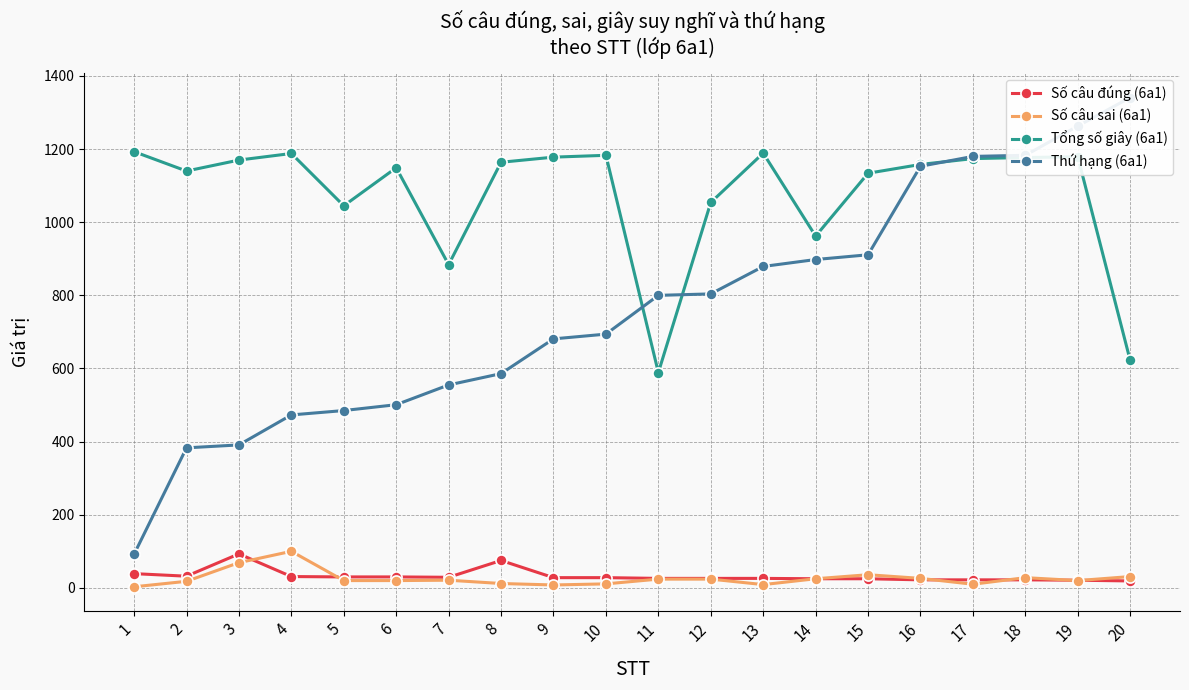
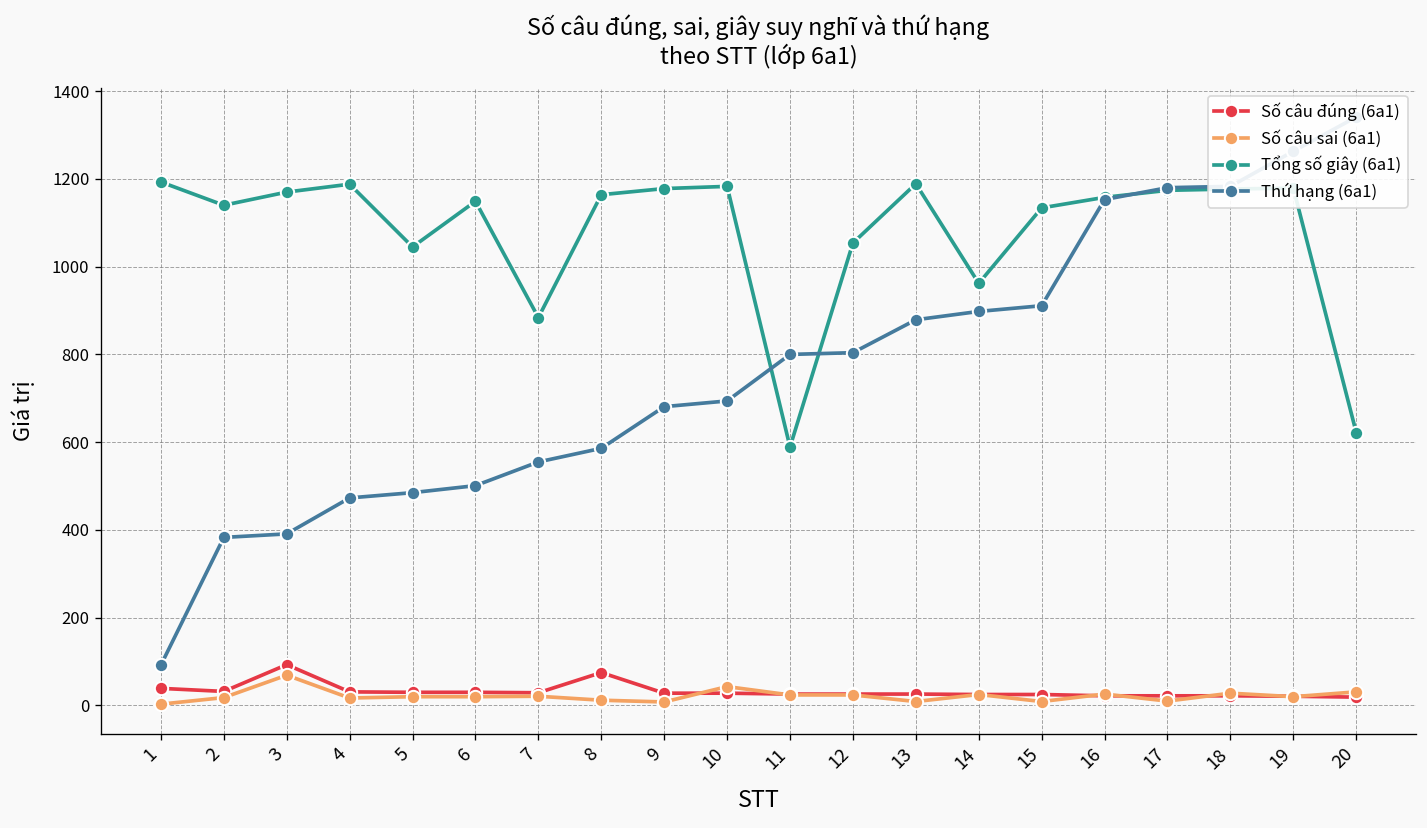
  {
    "Số câu đúng (6a1)": {
      "1": 40,
      "2": 30,
      "3": 90,
      "4": 30,
      "5": 30,
      "6": 30,
      "7": 30,
      "8": 80,
      "9": 30,
      "10": 30,
      "13": 30,
      "15": 30,
      "17": 20,
      "20": 20
    },
    "Số câu sai (6a1)": {
      "1": 0,
      "2": 20,
      "3": 70,
-     "4": 100,
+     "4": 20,
      "5": 20,
      "6": 20,
      "7": 20,
      "8": 10,
      "9": 10,
-     "10": 10,
+     "10": 40,
      "13": 10,
-     "15": 40,
+     "15": 10,
      "17": 10,
      "20": 30
    }
  }
